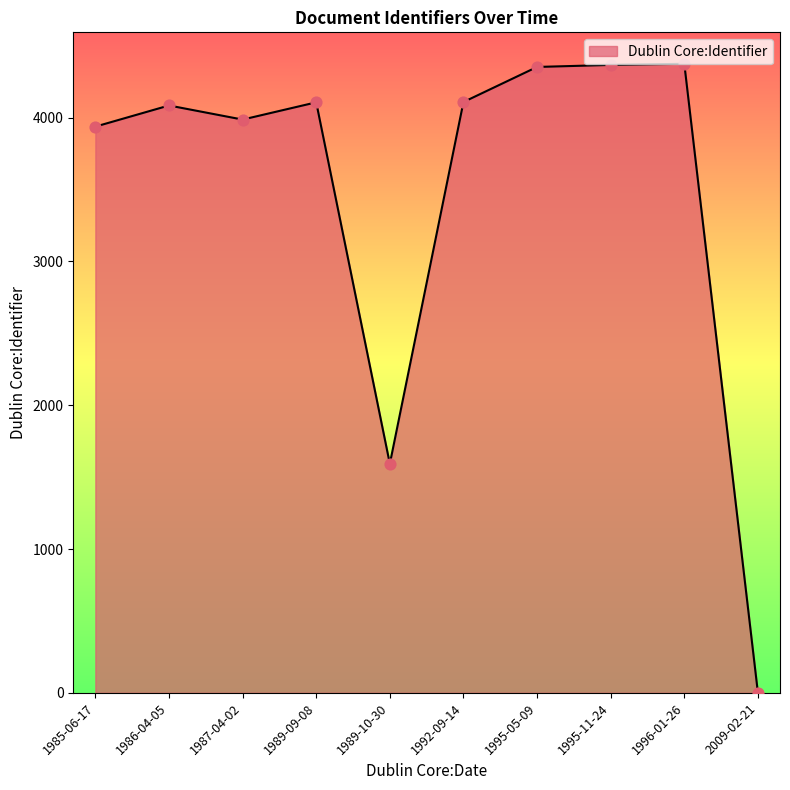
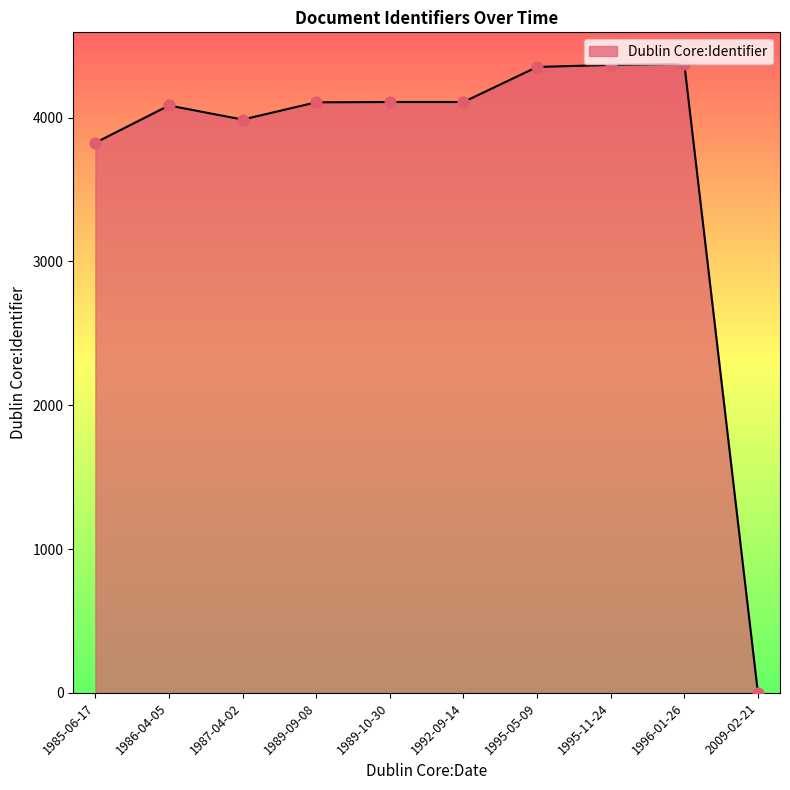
  {
-   "1985-06-17": 3940,
+   "1985-06-17": 3830,
    "1986-04-05": 4090,
    "1987-04-02": 3990,
    "1989-09-08": 4110,
-   "1989-10-30": 1590,
+   "1989-10-30": 4110,
    "1992-09-14": 4110,
    "1995-05-09": 4350,
    "1995-11-24": 4370,
    "2009-02-21": 0
  }
